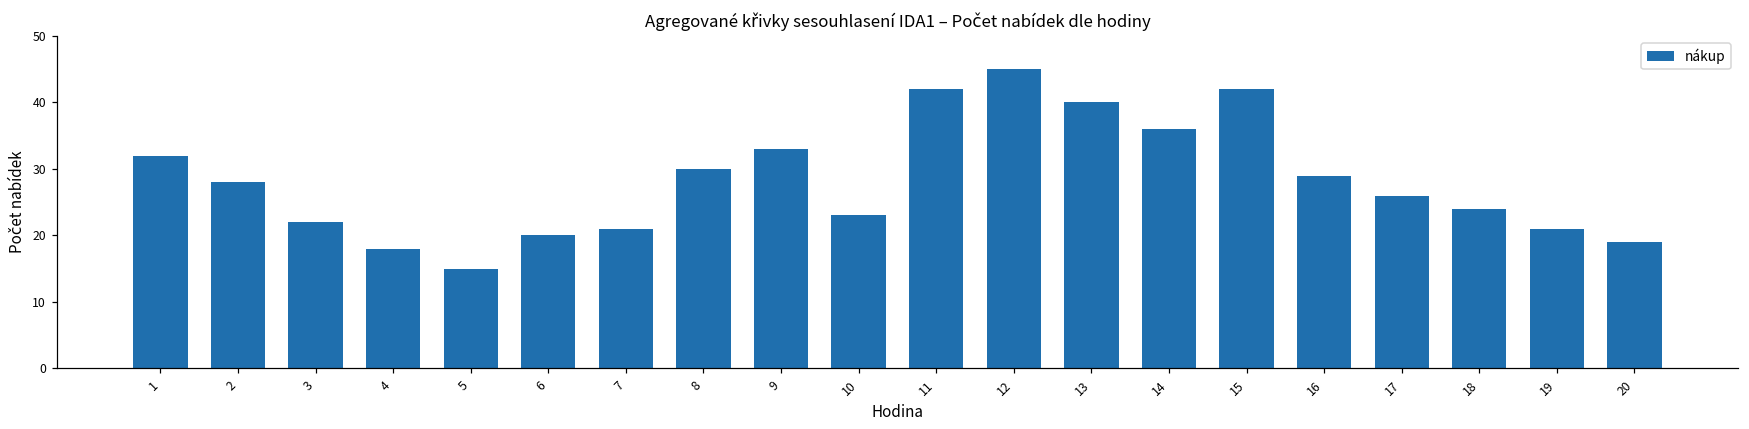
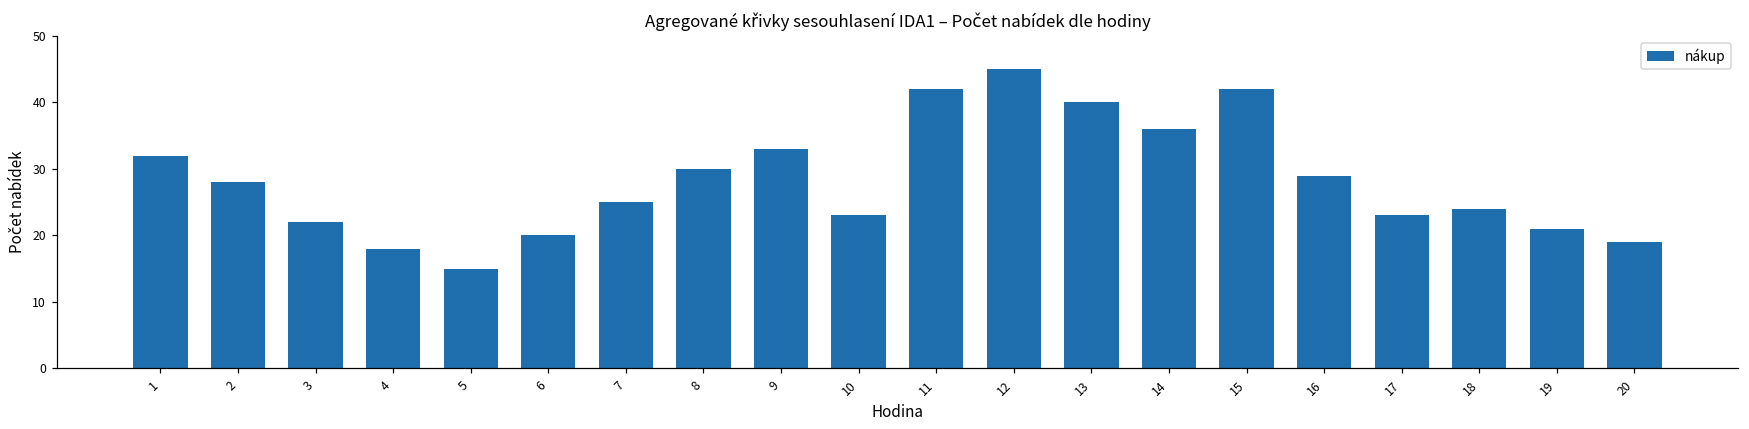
  {
    "1": 32,
    "2": 28,
    "3": 22,
    "4": 18,
    "5": 15,
    "6": 20,
-   "7": 21,
+   "7": 25,
    "8": 30,
    "9": 33,
    "10": 23,
    "11": 42,
    "12": 45,
    "13": 40,
    "14": 36,
    "15": 42,
    "16": 29,
-   "17": 26,
+   "17": 23,
    "18": 24,
    "19": 21,
    "20": 19
  }
